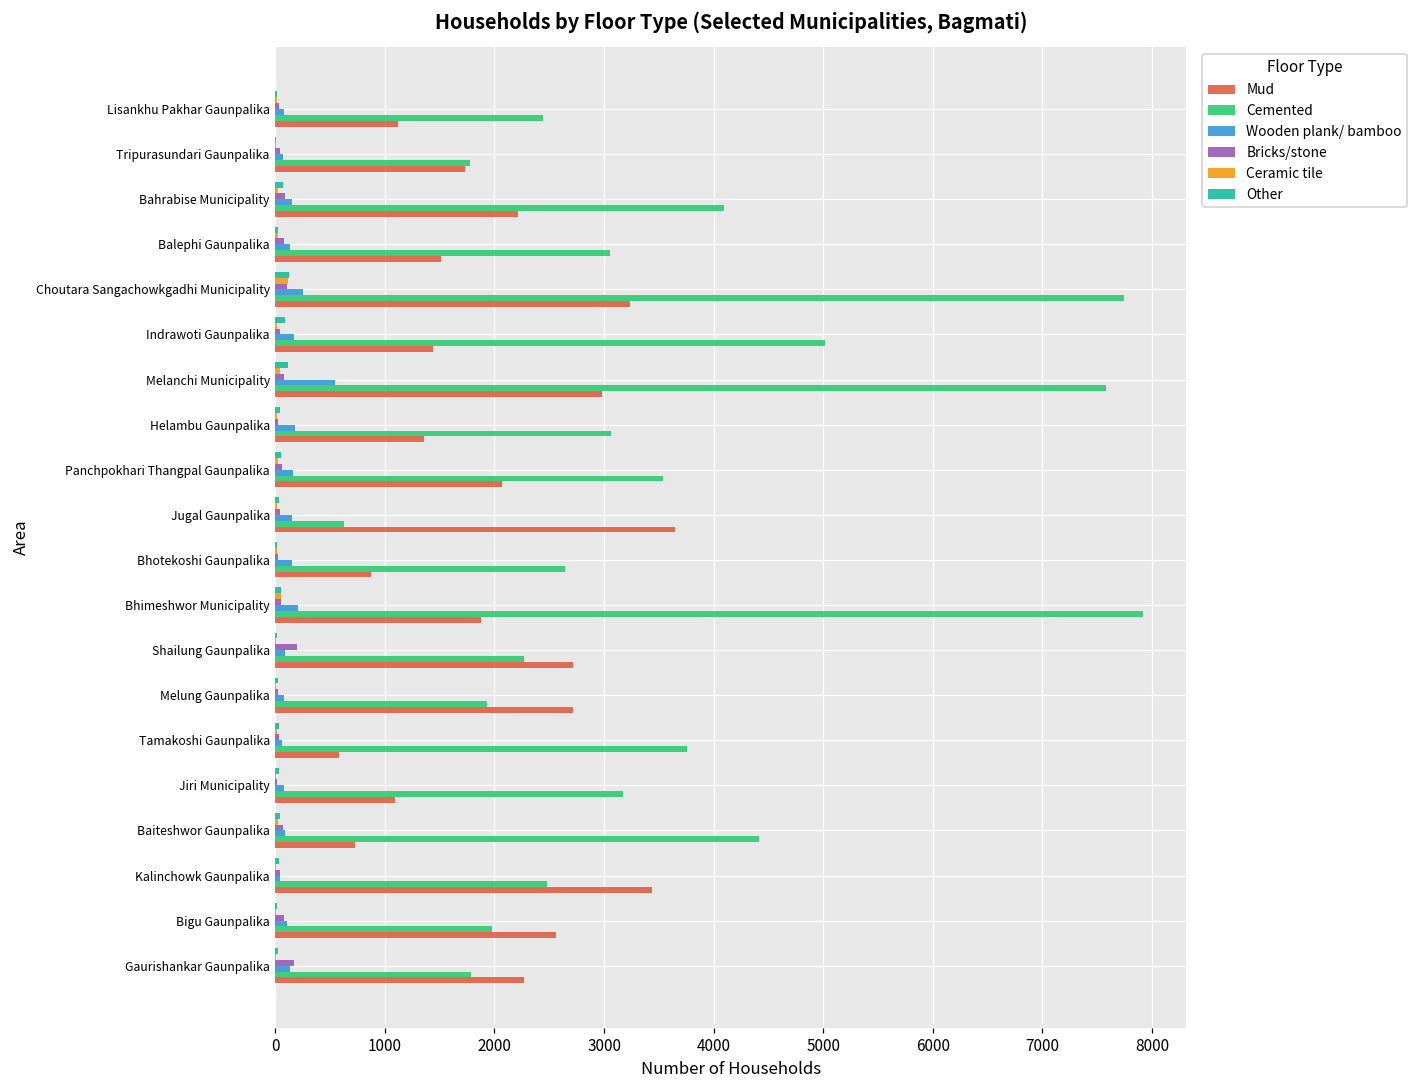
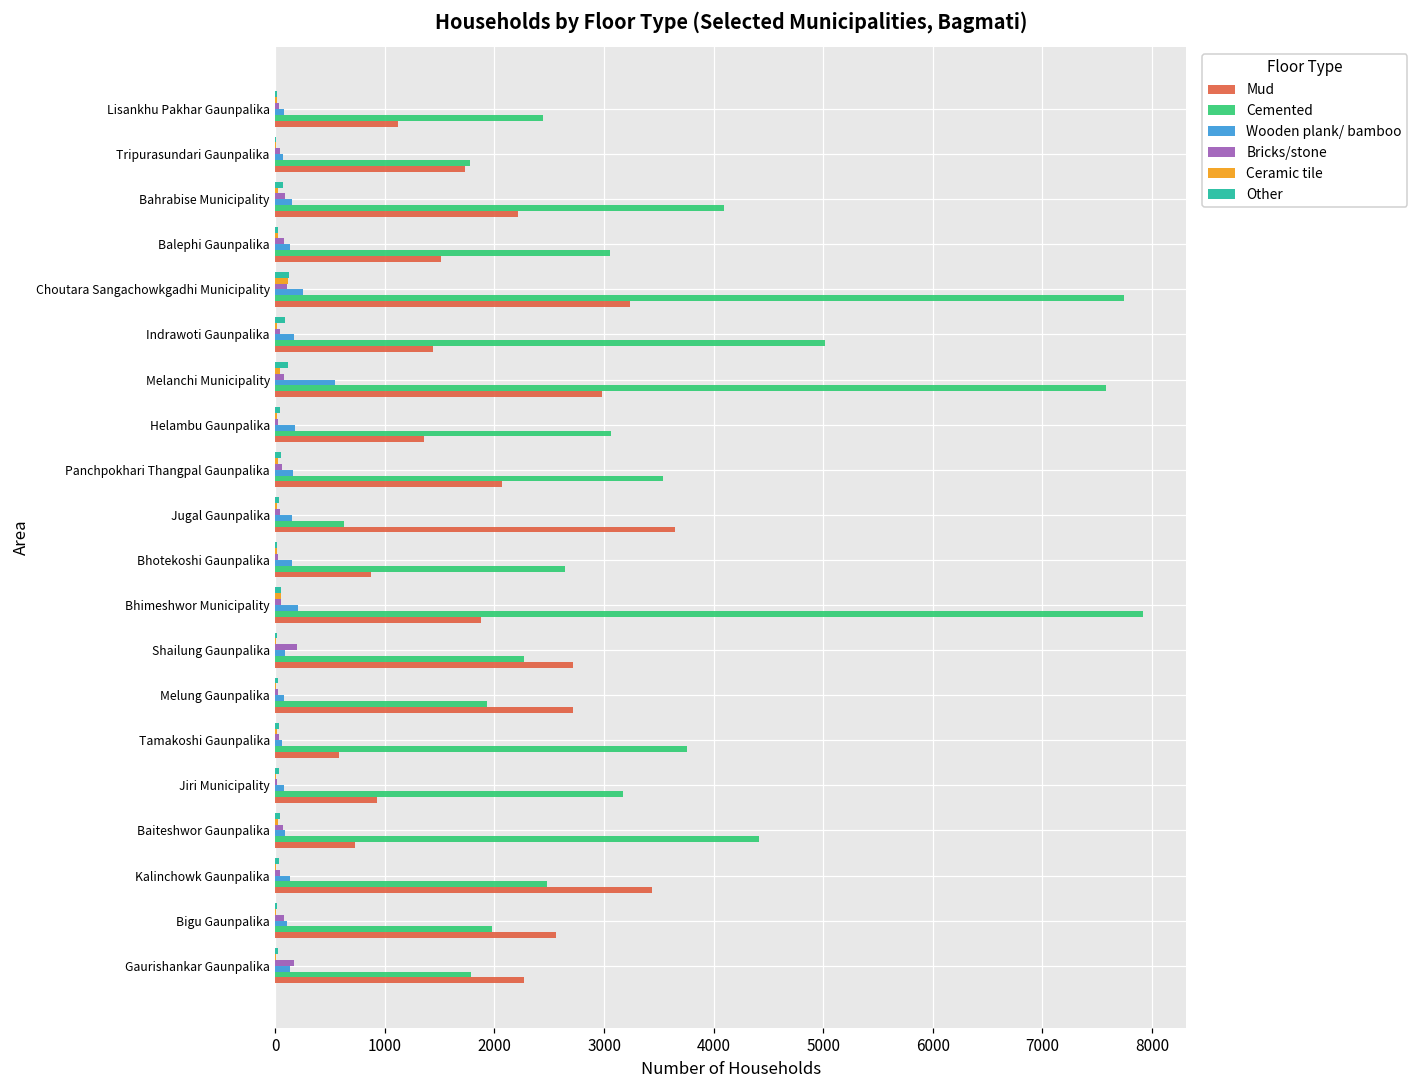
  {
    "Mud": {
      "Lisankhu Pakhar Gaunpalika": 1100,
      "Tripurasundari Gaunpalika": 1700,
      "Bahrabise Municipality": 2200,
      "Balephi Gaunpalika": 1500,
      "Choutara Sangachowkgadhi Municipality": 3200,
      "Indrawoti Gaunpalika": 1400,
      "Melanchi Municipality": 3000,
      "Helambu Gaunpalika": 1400,
      "Panchpokhari Thangpal Gaunpalika": 2100,
      "Jugal Gaunpalika": 3600,
      "Bhotekoshi Gaunpalika": 900,
      "Bhimeshwor Municipality": 1900,
      "Shailung Gaunpalika": 2700,
      "Melung Gaunpalika": 2700,
      "Tamakoshi Gaunpalika": 600,
-     "Jiri Municipality": 1100,
+     "Jiri Municipality": 900,
      "Baiteshwor Gaunpalika": 700,
      "Kalinchowk Gaunpalika": 3400,
      "Bigu Gaunpalika": 2600,
      "Gaurishankar Gaunpalika": 2300
    },
    "Wooden plank/ bamboo": {
      "Lisankhu Pakhar Gaunpalika": 100,
      "Tripurasundari Gaunpalika": 100,
      "Bahrabise Municipality": 200,
      "Balephi Gaunpalika": 100,
      "Choutara Sangachowkgadhi Municipality": 300,
      "Indrawoti Gaunpalika": 200,
      "Melanchi Municipality": 500,
      "Helambu Gaunpalika": 200,
      "Panchpokhari Thangpal Gaunpalika": 200,
      "Jugal Gaunpalika": 200,
      "Bhotekoshi Gaunpalika": 200,
      "Bhimeshwor Municipality": 200,
      "Shailung Gaunpalika": 100,
      "Melung Gaunpalika": 100,
      "Tamakoshi Gaunpalika": 100,
      "Jiri Municipality": 100,
      "Baiteshwor Gaunpalika": 100,
-     "Kalinchowk Gaunpalika": 0,
+     "Kalinchowk Gaunpalika": 100,
      "Bigu Gaunpalika": 100,
      "Gaurishankar Gaunpalika": 100
    },
    "Bricks/stone": {
      "Lisankhu Pakhar Gaunpalika": 0,
      "Tripurasundari Gaunpalika": 0,
      "Bahrabise Municipality": 100,
      "Balephi Gaunpalika": 100,
      "Choutara Sangachowkgadhi Municipality": 100,
      "Indrawoti Gaunpalika": 0,
      "Melanchi Municipality": 100,
      "Panchpokhari Thangpal Gaunpalika": 100,
      "Jugal Gaunpalika": 0,
      "Bhimeshwor Municipality": 100,
      "Shailung Gaunpalika": 200,
      "Melung Gaunpalika": 0,
      "Tamakoshi Gaunpalika": 0,
      "Baiteshwor Gaunpalika": 100,
      "Kalinchowk Gaunpalika": 0,
      "Bigu Gaunpalika": 100,
      "Gaurishankar Gaunpalika": 200
    },
    "Ceramic tile": {
      "Bahrabise Municipality": 0,
      "Choutara Sangachowkgadhi Municipality": 100,
      "Melanchi Municipality": 0,
      "Panchpokhari Thangpal Gaunpalika": 0,
      "Bhimeshwor Municipality": 100
    }
  }
